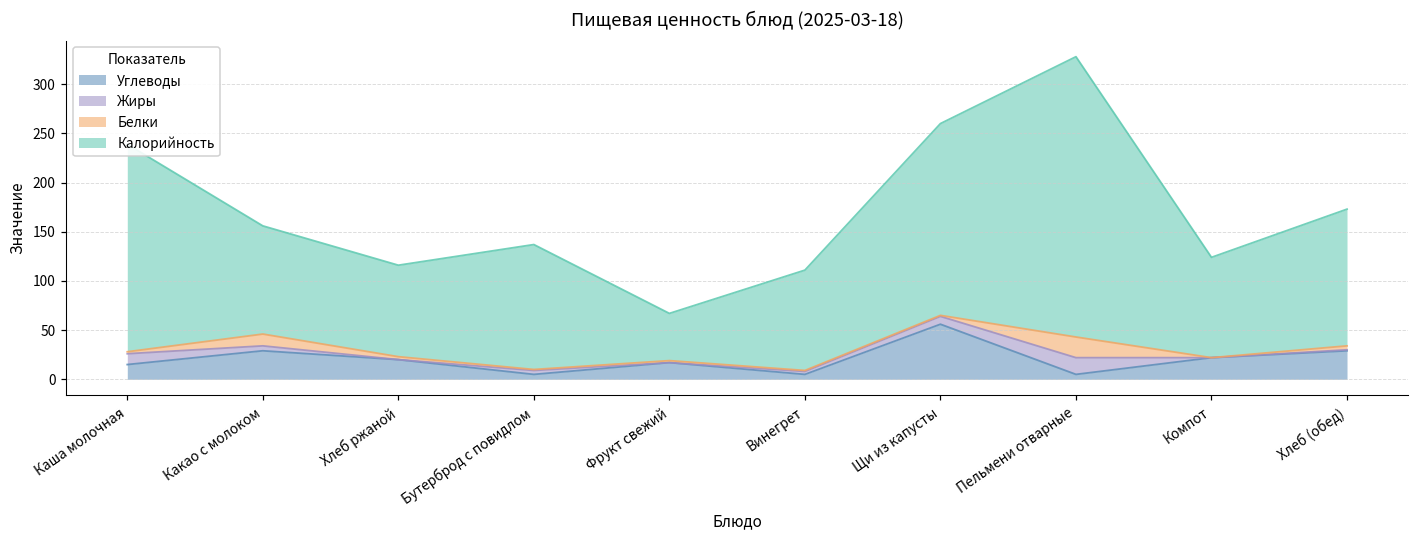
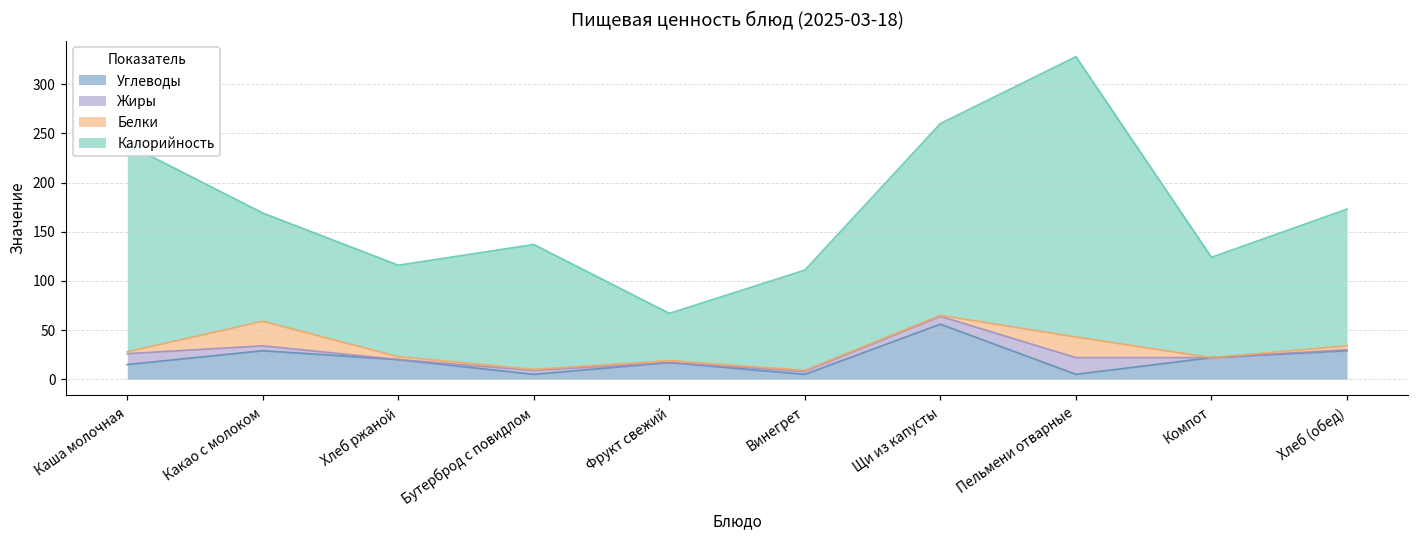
  {
    "Белки": {
-     "Какао с молоком": 10,
+     "Какао с молоком": 30,
      "Хлеб ржаной": 0,
      "Пельмени отварные": 20,
      "Хлеб (обед)": 0
    }
  }
